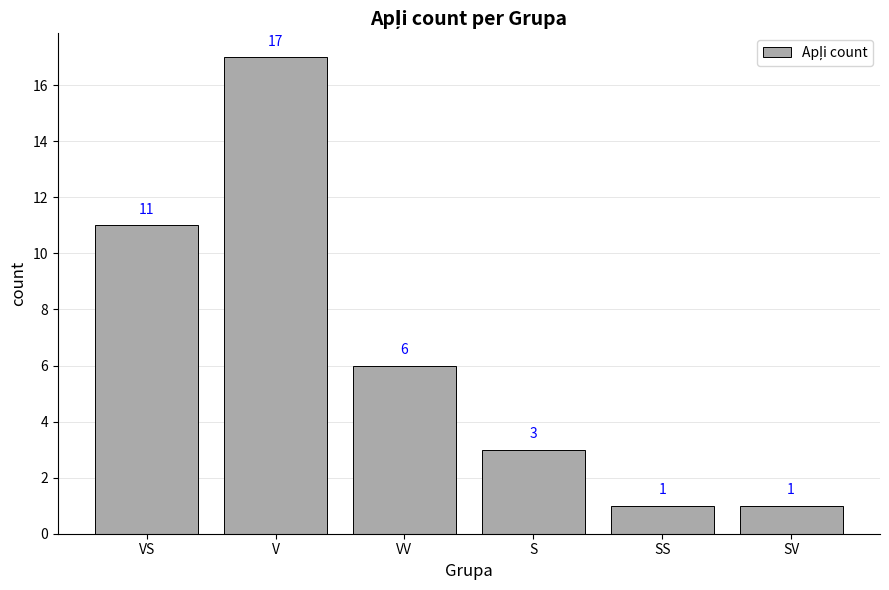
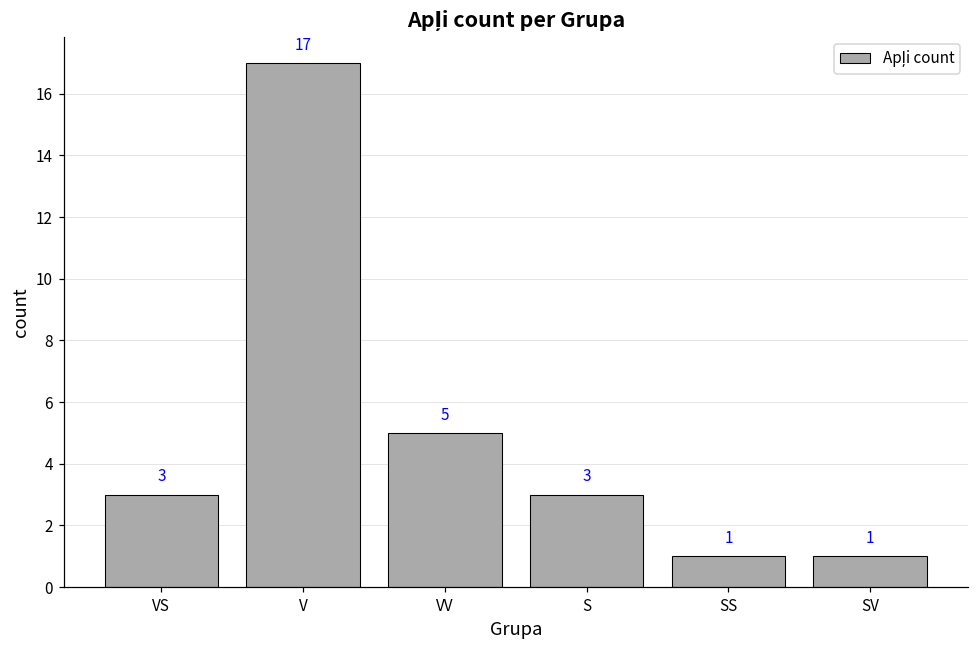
  {
-   "VS": 11,
+   "VS": 3,
    "V": 17,
-   "VV": 6,
+   "VV": 5,
    "S": 3,
    "SS": 1,
    "SV": 1
  }
